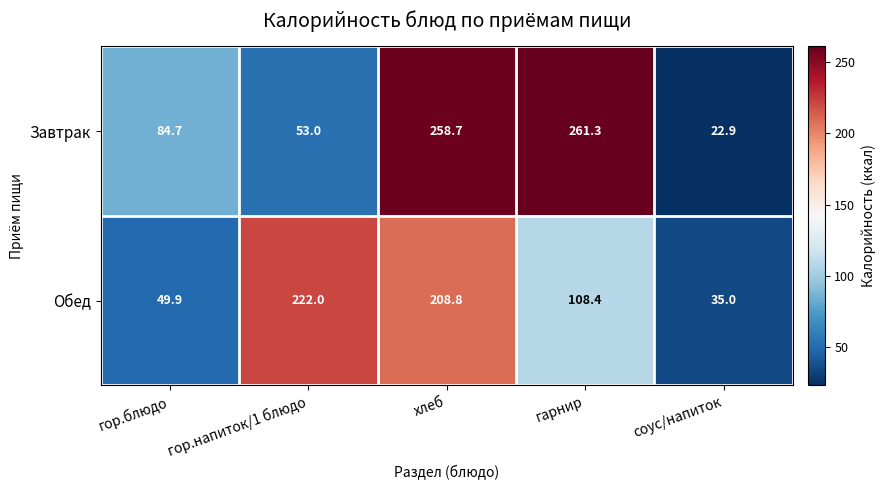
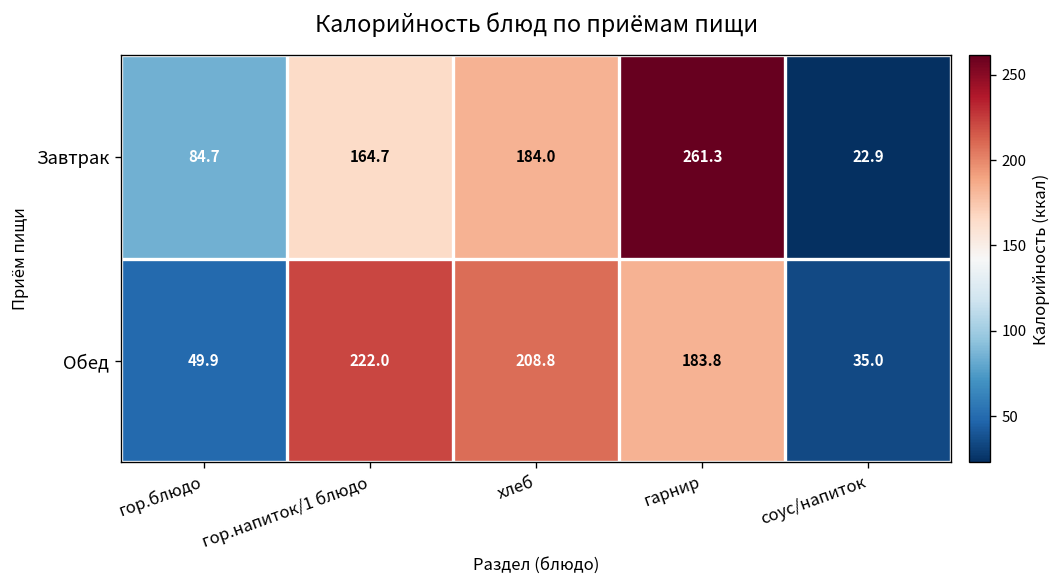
  {
    "Завтрак": {
      "гор.блюдо": 84.7,
-     "гор.напиток/1 блюдо": 53.0,
-     "хлеб": 258.7,
+     "гор.напиток/1 блюдо": 164.7,
+     "хлеб": 184.0,
      "гарнир": 261.3,
      "соус/напиток": 22.9
    },
    "Обед": {
      "гор.блюдо": 49.9,
      "гор.напиток/1 блюдо": 222.0,
      "хлеб": 208.8,
-     "гарнир": 108.4,
+     "гарнир": 183.8,
      "соус/напиток": 35.0
    }
  }
